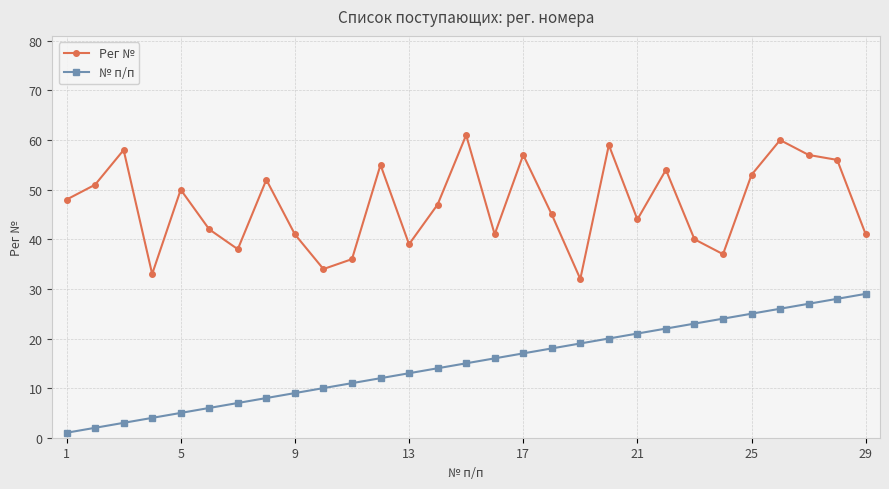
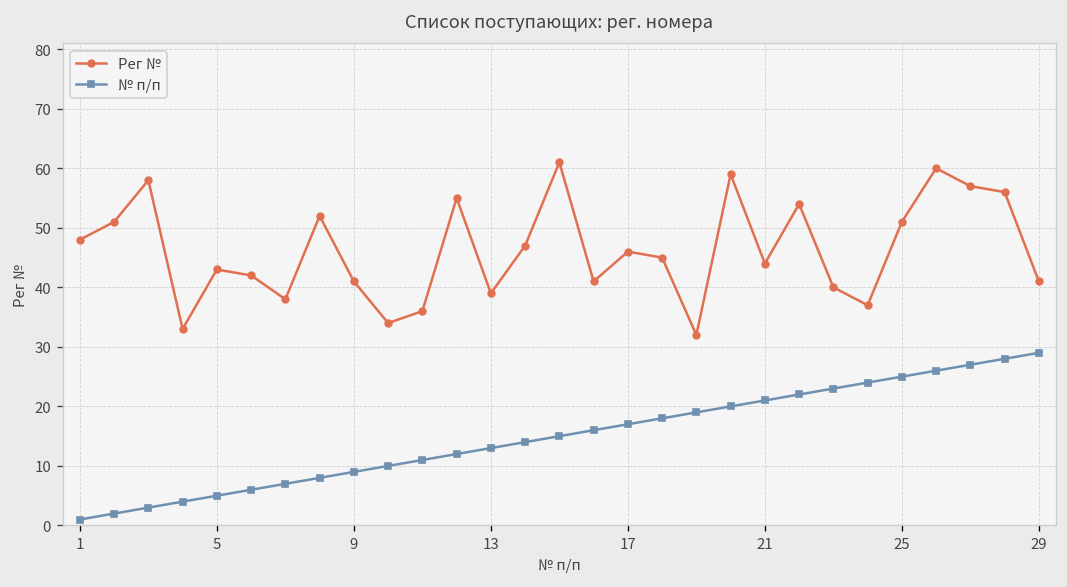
  {
    "Рег №": {
      "1": 48,
-     "5": 50,
+     "5": 43,
      "9": 41,
      "13": 39,
-     "17": 57,
+     "17": 46,
      "21": 44,
-     "25": 53,
+     "25": 51,
      "29": 41
    },
    "№ п/п": {
      "1": 1,
      "5": 5,
      "9": 9,
      "13": 13,
      "17": 17,
      "21": 21,
      "25": 25,
      "29": 29
    }
  }
